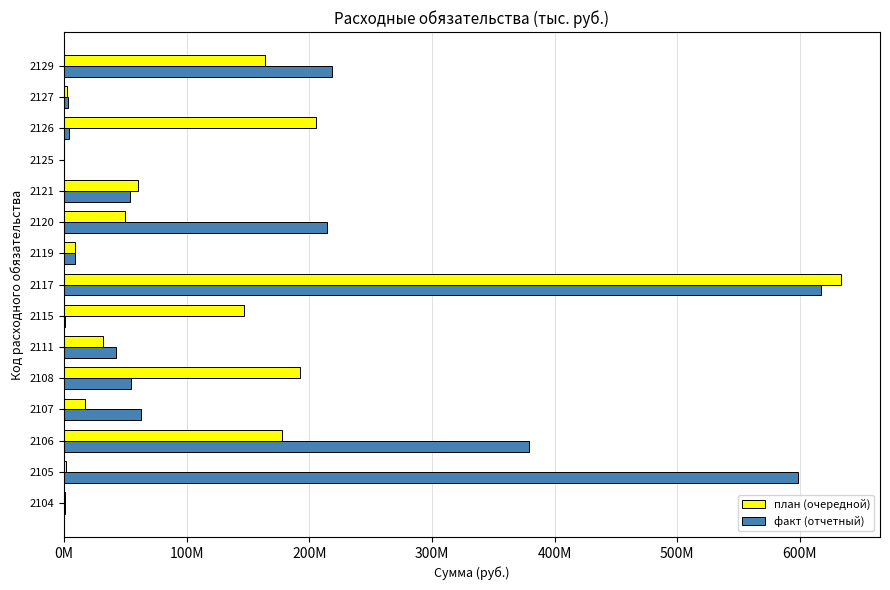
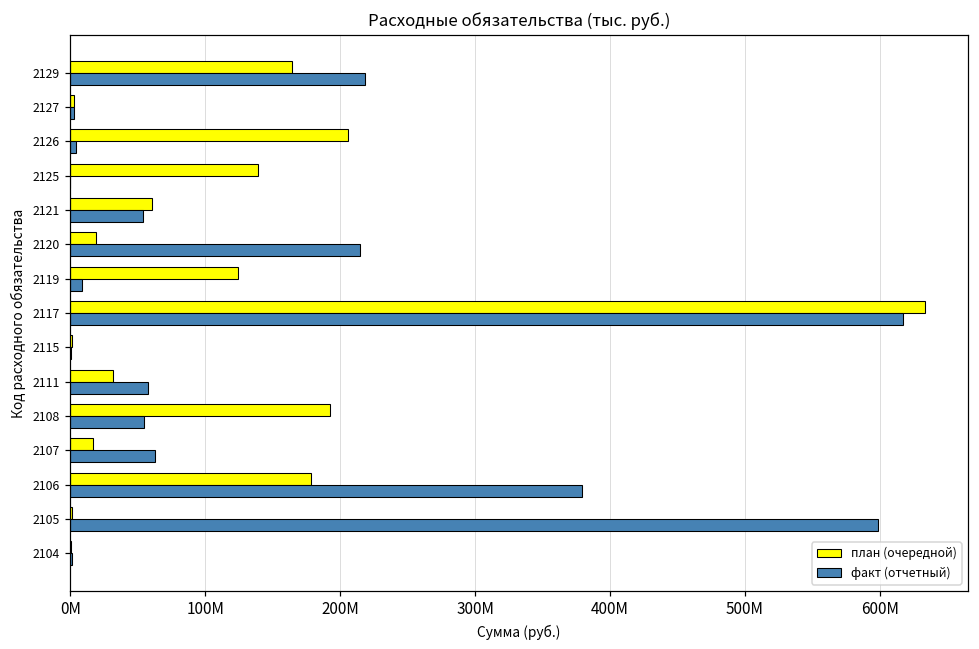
  {
    "план (очередной)": {
      "2129": 164000000,
      "2127": 3000000,
      "2126": 206000000,
-     "2125": 0,
+     "2125": 139000000,
      "2121": 61000000,
-     "2120": 50000000,
-     "2119": 9000000,
+     "2120": 19000000,
+     "2119": 124000000,
      "2117": 634000000,
-     "2115": 147000000,
+     "2115": 1000000,
      "2111": 32000000,
      "2108": 193000000,
      "2107": 17000000,
      "2106": 178000000
    },
    "факт (отчетный)": {
      "2129": 218000000,
      "2127": 3000000,
      "2126": 4000000,
      "2121": 54000000,
      "2120": 215000000,
      "2119": 9000000,
      "2117": 617000000,
-     "2111": 43000000,
+     "2111": 58000000,
      "2108": 55000000,
      "2107": 63000000,
      "2106": 379000000,
      "2105": 599000000
    }
  }
